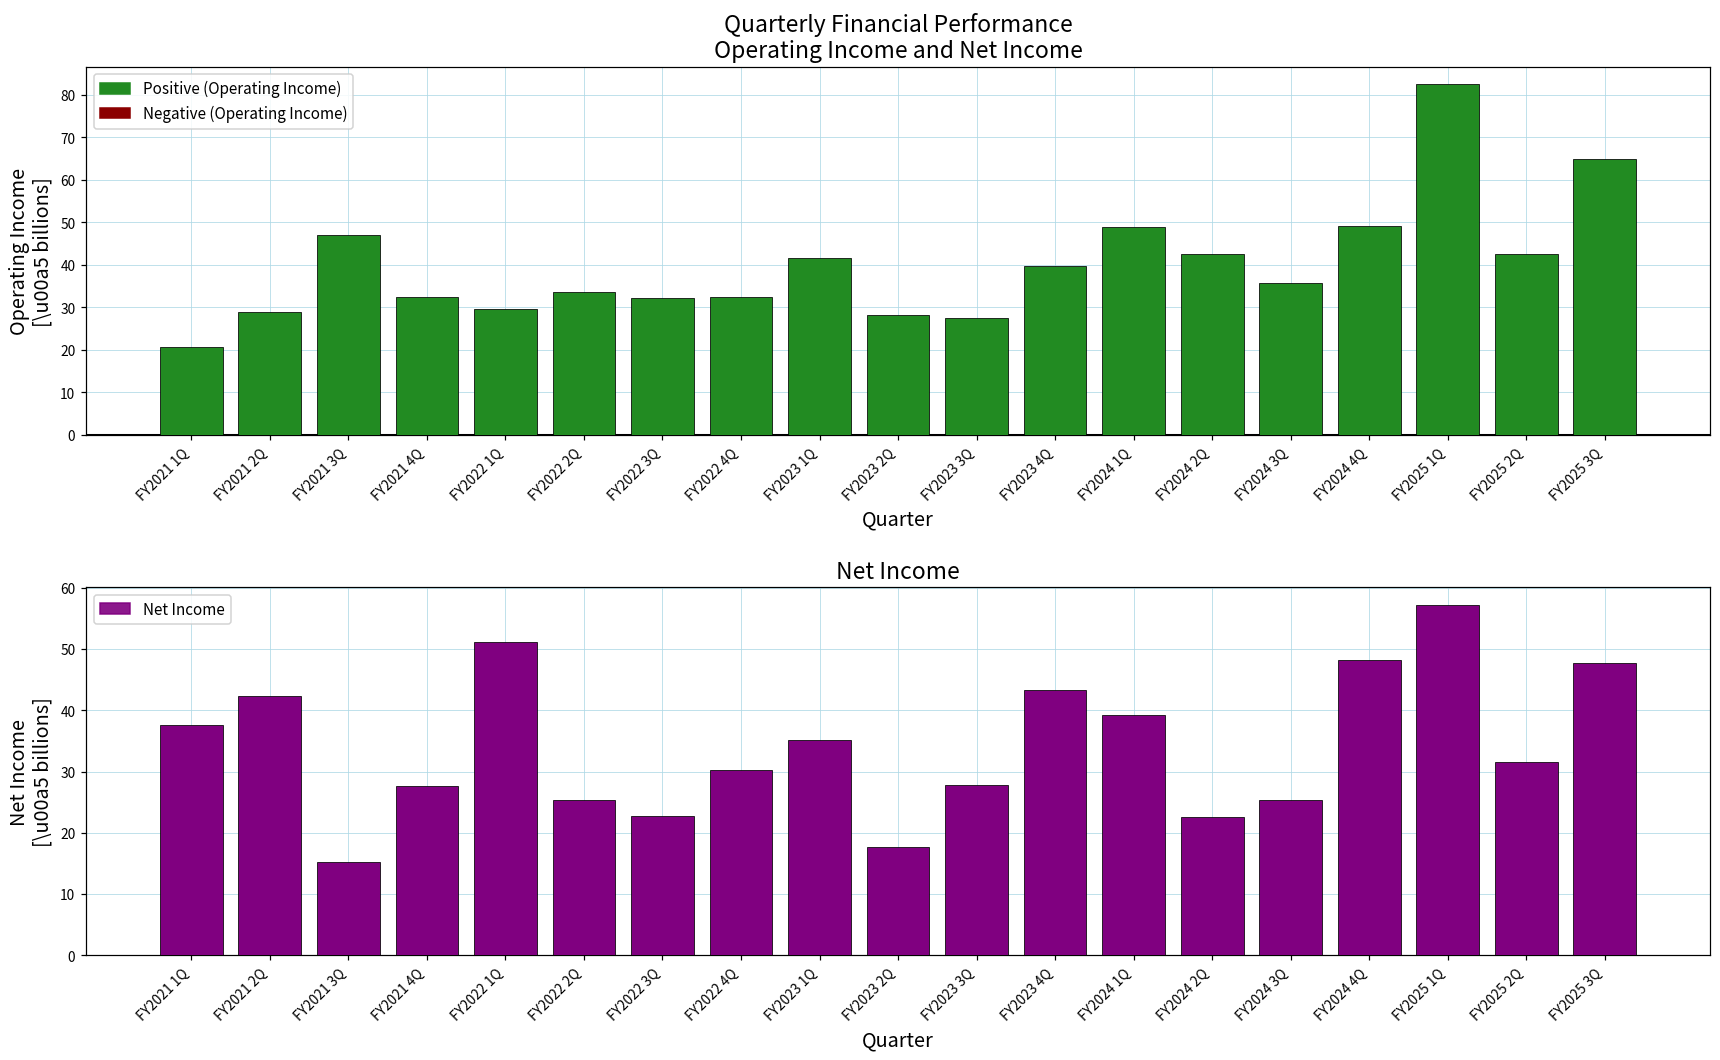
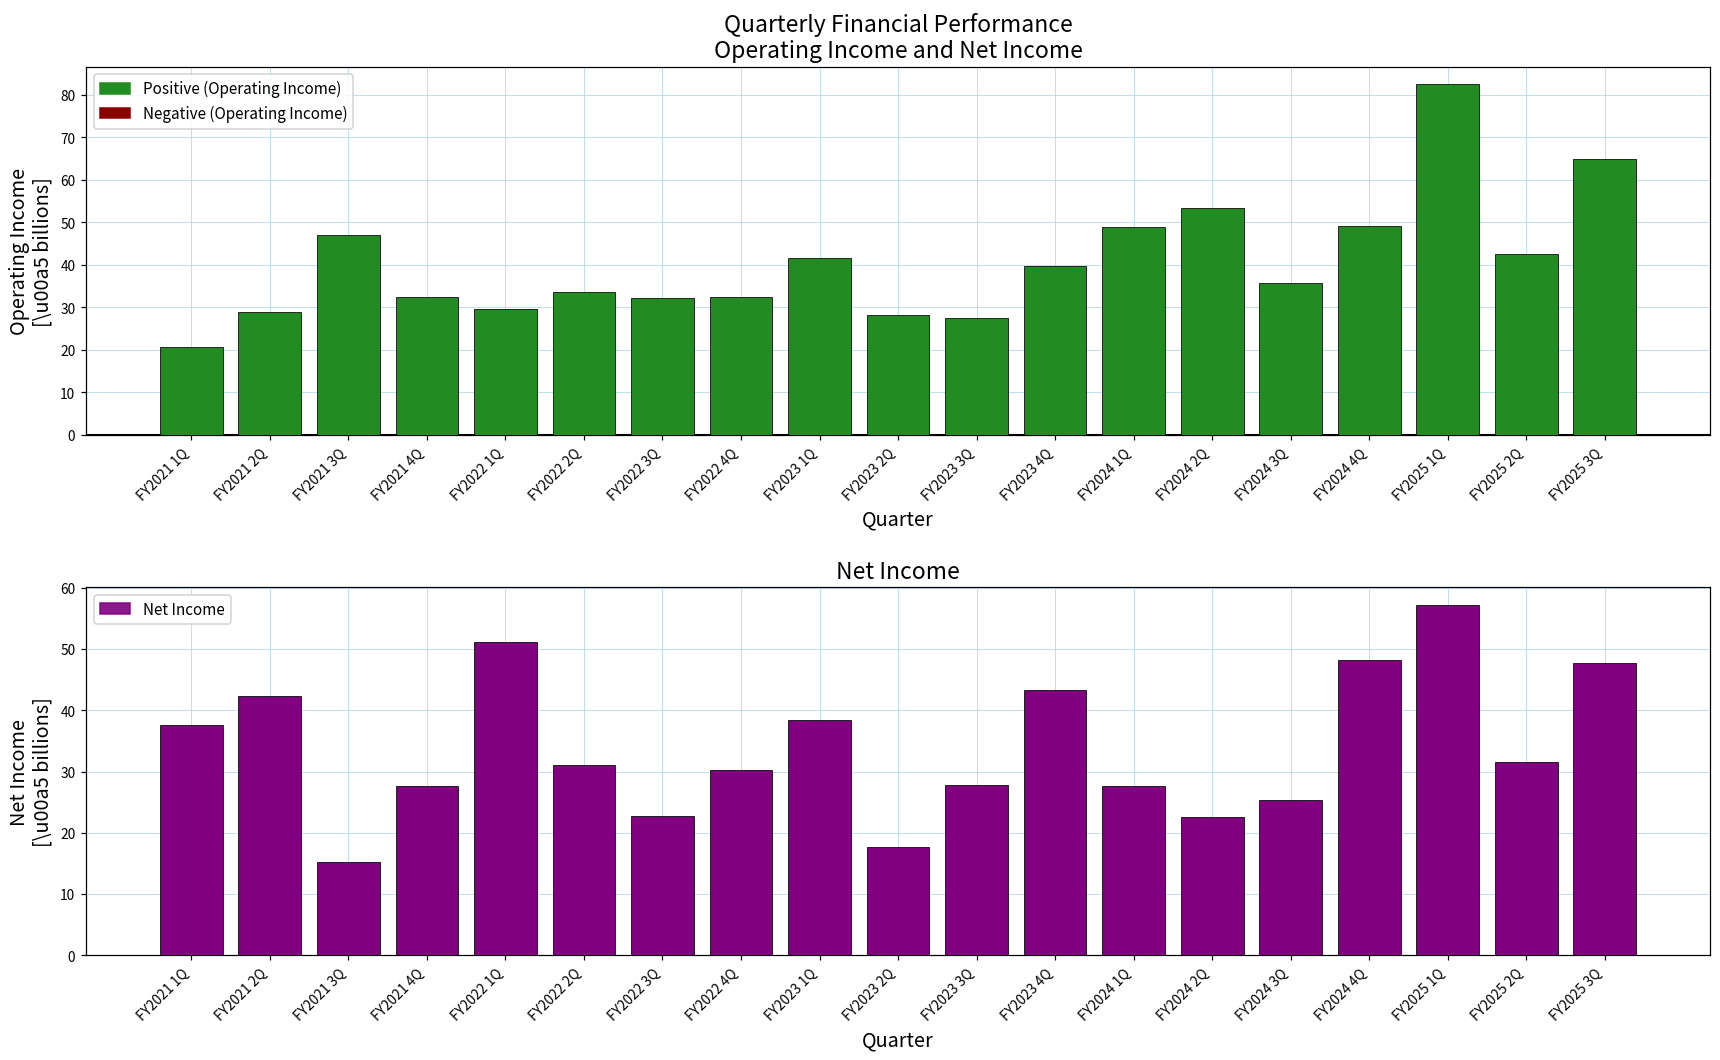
  {
    "Quarterly Financial Performance Operating Income and Net Income": {
      "FY2021 1Q": 21,
      "FY2021 2Q": 29,
      "FY2021 3Q": 47,
      "FY2021 4Q": 32,
      "FY2022 1Q": 30,
      "FY2022 2Q": 34,
      "FY2022 3Q": 32,
      "FY2022 4Q": 32,
      "FY2023 1Q": 42,
      "FY2023 2Q": 28,
      "FY2023 3Q": 28,
      "FY2023 4Q": 40,
      "FY2024 1Q": 49,
-     "FY2024 2Q": 42,
+     "FY2024 2Q": 53,
      "FY2024 3Q": 36,
      "FY2024 4Q": 49,
      "FY2025 1Q": 82,
      "FY2025 2Q": 42,
      "FY2025 3Q": 65
    },
    "Net Income": {
      "FY2021 1Q": 38,
      "FY2021 2Q": 42,
      "FY2021 3Q": 15,
      "FY2021 4Q": 28,
      "FY2022 1Q": 51,
-     "FY2022 2Q": 25,
+     "FY2022 2Q": 31,
      "FY2022 3Q": 23,
      "FY2022 4Q": 30,
-     "FY2023 1Q": 35,
+     "FY2023 1Q": 38,
      "FY2023 2Q": 18,
      "FY2023 3Q": 28,
      "FY2023 4Q": 43,
-     "FY2024 1Q": 39,
+     "FY2024 1Q": 28,
      "FY2024 2Q": 23,
      "FY2024 3Q": 25,
      "FY2024 4Q": 48,
      "FY2025 1Q": 57,
      "FY2025 2Q": 32,
      "FY2025 3Q": 48
    }
  }
